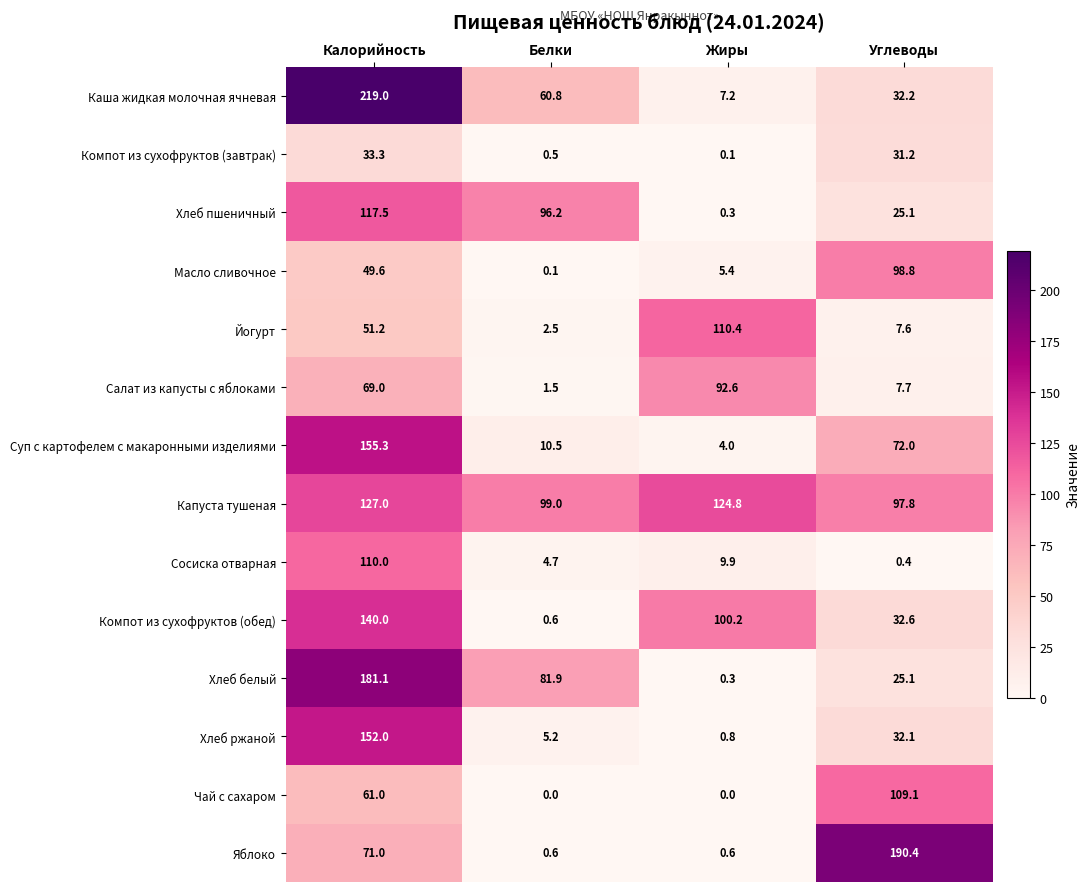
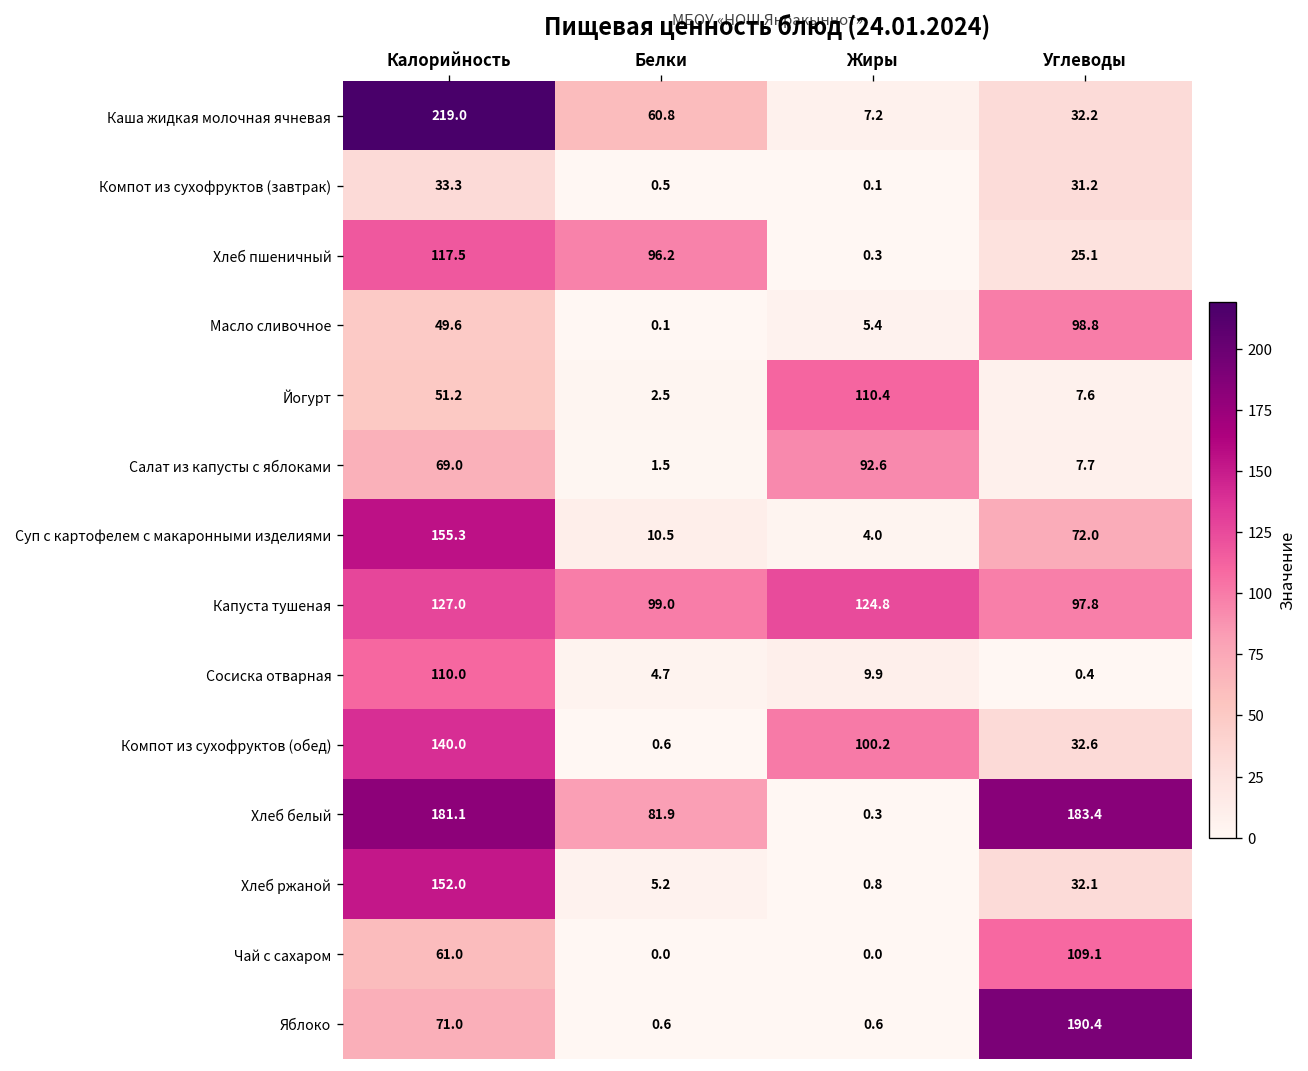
  {
    "Каша жидкая молочная ячневая": {
      "Калорийность": 219.0,
      "Белки": 60.8,
      "Жиры": 7.2,
      "Углеводы": 32.2
    },
    "Компот из сухофруктов (завтрак)": {
      "Калорийность": 33.3,
      "Белки": 0.5,
      "Жиры": 0.1,
      "Углеводы": 31.2
    },
    "Хлеб пшеничный": {
      "Калорийность": 117.5,
      "Белки": 96.2,
      "Жиры": 0.3,
      "Углеводы": 25.1
    },
    "Масло сливочное": {
      "Калорийность": 49.6,
      "Белки": 0.1,
      "Жиры": 5.4,
      "Углеводы": 98.8
    },
    "Йогурт": {
      "Калорийность": 51.2,
      "Белки": 2.5,
      "Жиры": 110.4,
      "Углеводы": 7.6
    },
    "Салат из капусты с яблоками": {
      "Калорийность": 69.0,
      "Белки": 1.5,
      "Жиры": 92.6,
      "Углеводы": 7.7
    },
    "Суп с картофелем с макаронными изделиями": {
      "Калорийность": 155.3,
      "Белки": 10.5,
      "Жиры": 4.0,
      "Углеводы": 72.0
    },
    "Капуста тушеная": {
      "Калорийность": 127.0,
      "Белки": 99.0,
      "Жиры": 124.8,
      "Углеводы": 97.8
    },
    "Сосиска отварная": {
      "Калорийность": 110.0,
      "Белки": 4.7,
      "Жиры": 9.9,
      "Углеводы": 0.4
    },
    "Компот из сухофруктов (обед)": {
      "Калорийность": 140.0,
      "Белки": 0.6,
      "Жиры": 100.2,
      "Углеводы": 32.6
    },
    "Хлеб белый": {
      "Калорийность": 181.1,
      "Белки": 81.9,
      "Жиры": 0.3,
-     "Углеводы": 25.1
+     "Углеводы": 183.4
    },
    "Хлеб ржаной": {
      "Калорийность": 152.0,
      "Белки": 5.2,
      "Жиры": 0.8,
      "Углеводы": 32.1
    },
    "Чай с сахаром": {
      "Калорийность": 61.0,
      "Белки": 0.0,
      "Жиры": 0.0,
      "Углеводы": 109.1
    },
    "Яблоко": {
      "Калорийность": 71.0,
      "Белки": 0.6,
      "Жиры": 0.6,
      "Углеводы": 190.4
    }
  }
